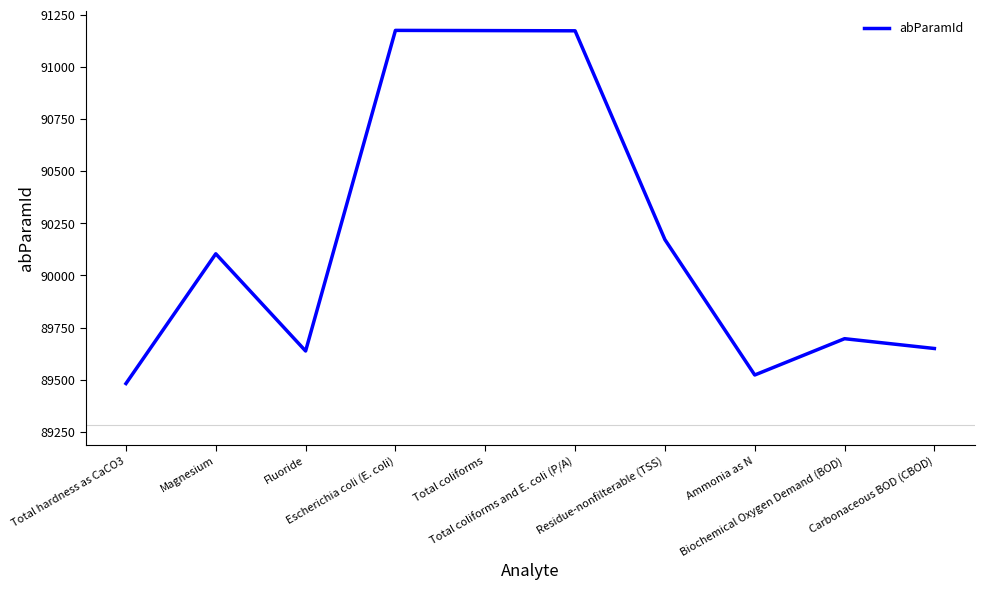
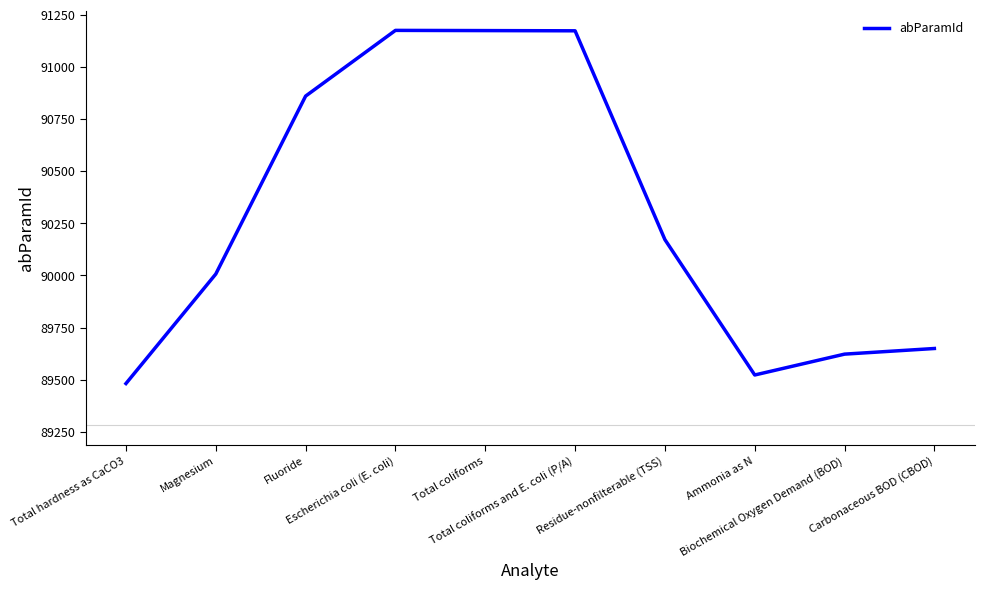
  {
    "Total hardness as CaCO3": 89480,
-   "Magnesium": 90100,
-   "Fluoride": 89640,
+   "Magnesium": 90010,
+   "Fluoride": 90860,
    "Escherichia coli (E. coli)": 91180,
    "Total coliforms": 91170,
    "Total coliforms and E. coli (P/A)": 91170,
    "Residue-nonfilterable (TSS)": 90170,
    "Ammonia as N": 89520,
-   "Biochemical Oxygen Demand (BOD)": 89700,
+   "Biochemical Oxygen Demand (BOD)": 89620,
    "Carbonaceous BOD (CBOD)": 89650
  }
